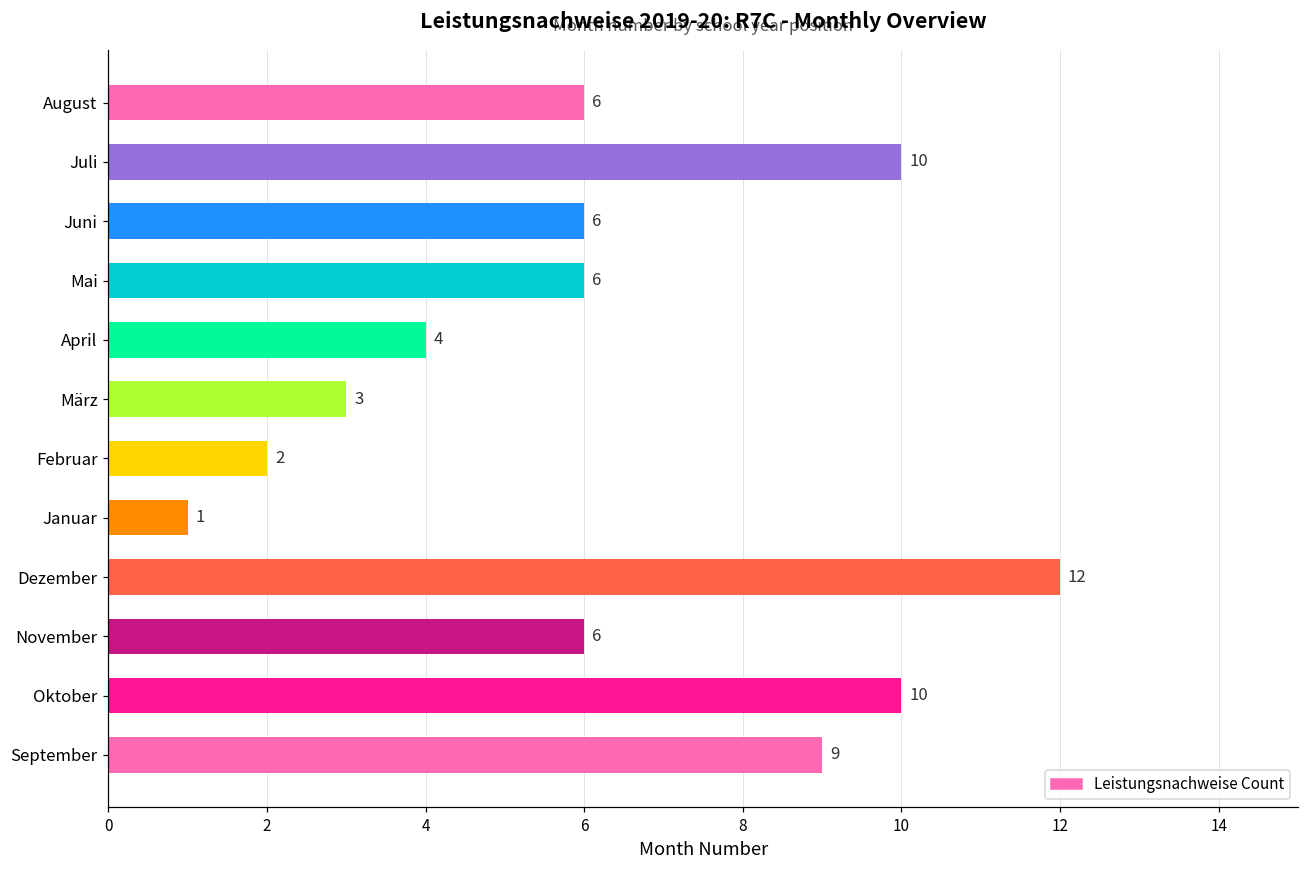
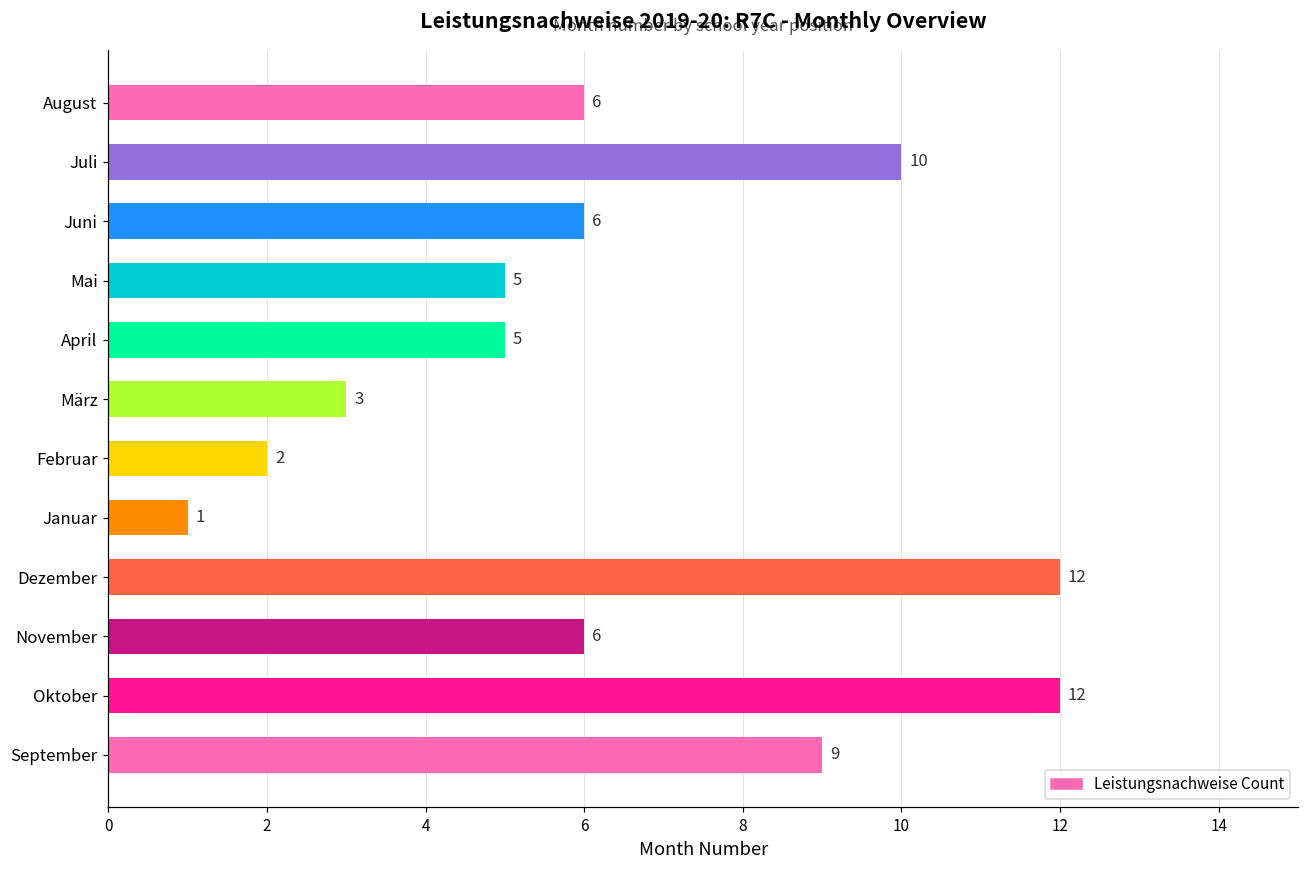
  {
    "August": 6,
    "Juli": 10,
    "Juni": 6,
-   "Mai": 6,
-   "April": 4,
+   "Mai": 5,
+   "April": 5,
    "März": 3,
    "Februar": 2,
    "Januar": 1,
    "Dezember": 12,
    "November": 6,
-   "Oktober": 10,
+   "Oktober": 12,
    "September": 9
  }
